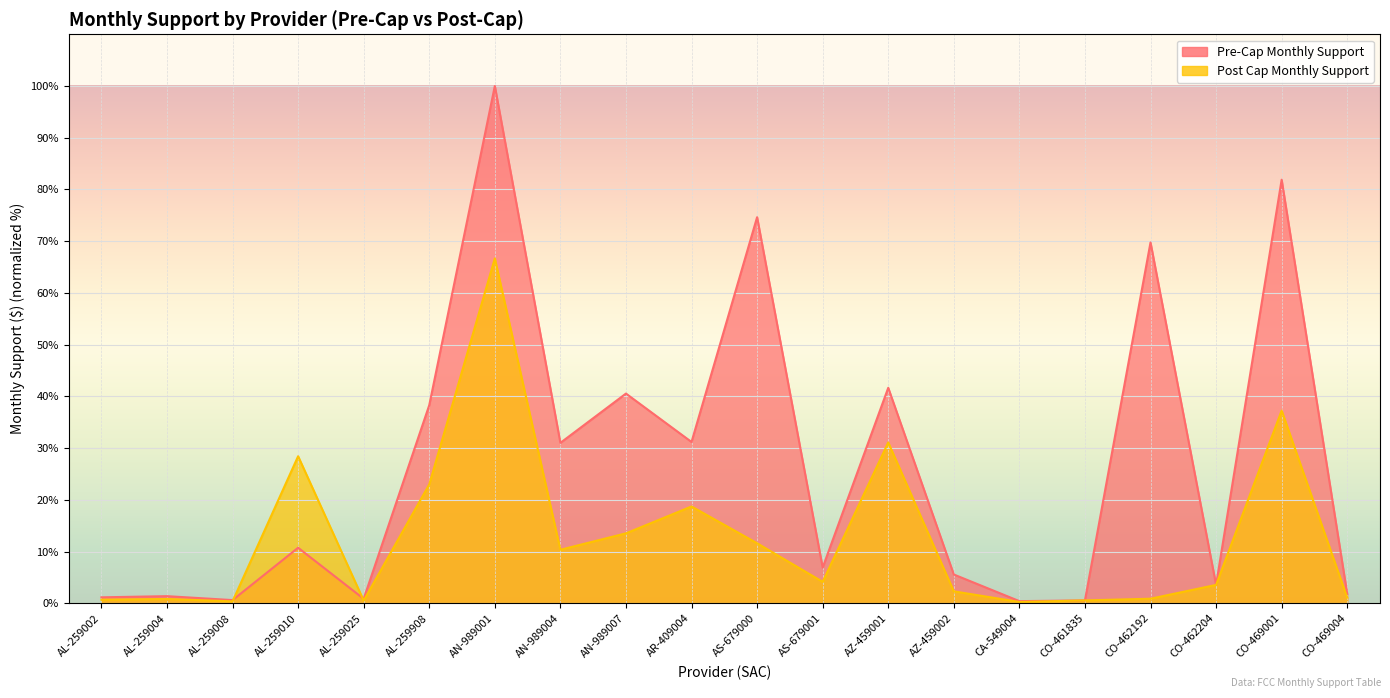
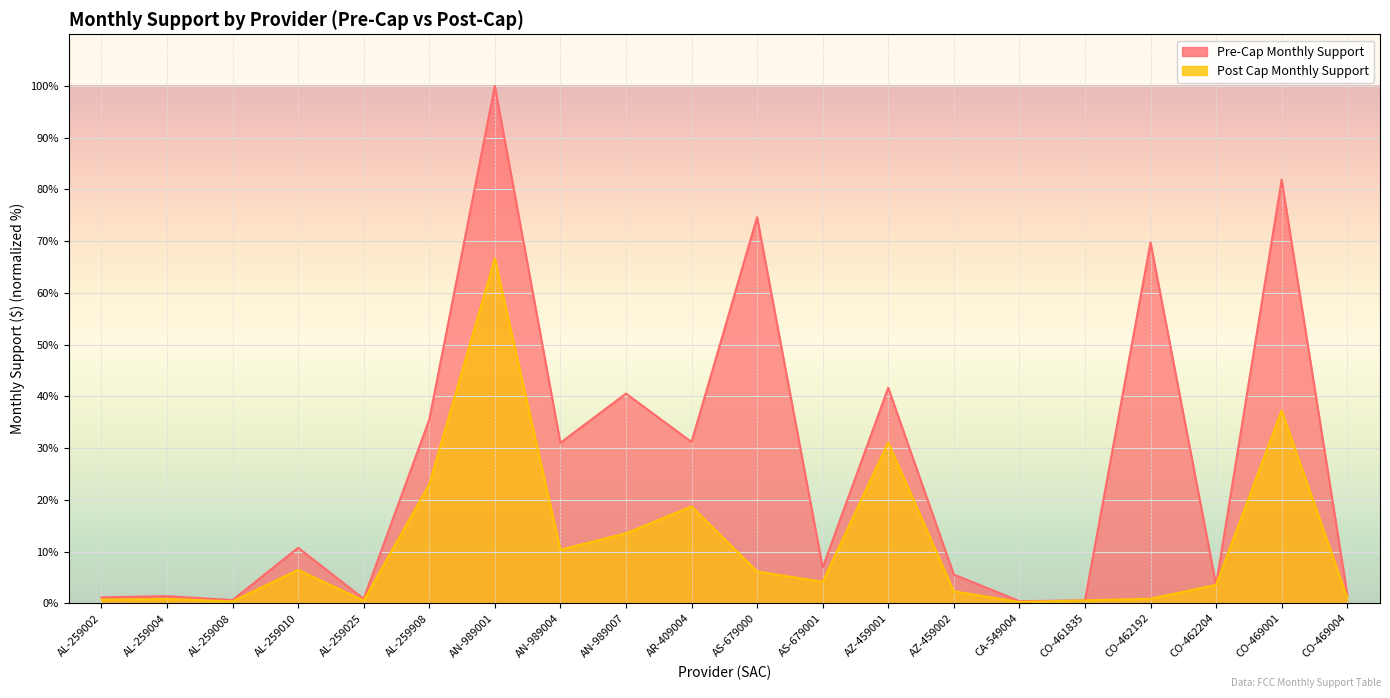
  {
    "Pre-Cap Monthly Support": {
      "AL-259004": "1%",
      "AL-259010": "11%",
-     "AL-259908": "38%",
+     "AL-259908": "36%",
      "AN-989001": "100%",
      "AN-989004": "31%",
      "AN-989007": "41%",
      "AR-409004": "31%",
      "AS-679000": "75%",
      "AS-679001": "7%",
      "AZ-459001": "42%",
      "AZ-459002": "6%",
      "CO-462192": "70%",
      "CO-469001": "82%",
      "CO-469004": "2%"
    },
    "Post Cap Monthly Support": {
      "AL-259004": "1%",
-     "AL-259010": "28%",
+     "AL-259010": "6%",
      "AL-259908": "23%",
      "AN-989001": "67%",
      "AN-989004": "10%",
      "AN-989007": "14%",
      "AR-409004": "19%",
-     "AS-679000": "12%",
+     "AS-679000": "6%",
      "AS-679001": "4%",
      "AZ-459001": "31%",
      "AZ-459002": "2%",
      "CO-462192": "1%",
      "CO-469001": "37%",
      "CO-469004": "1%"
    }
  }
